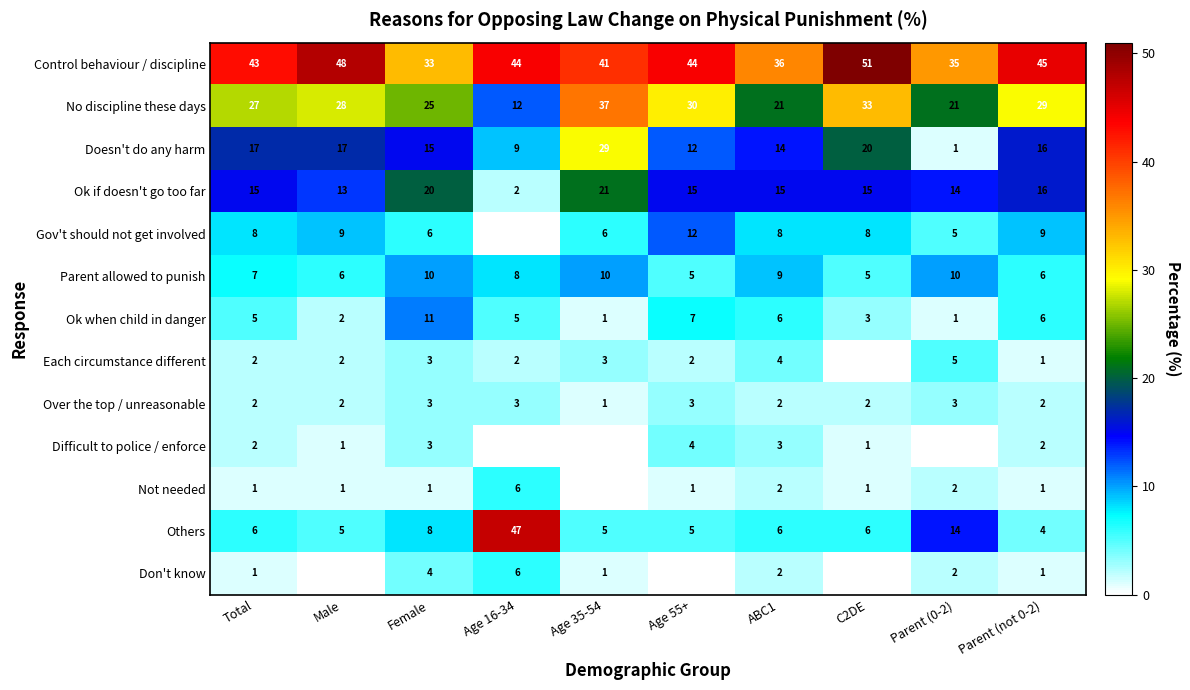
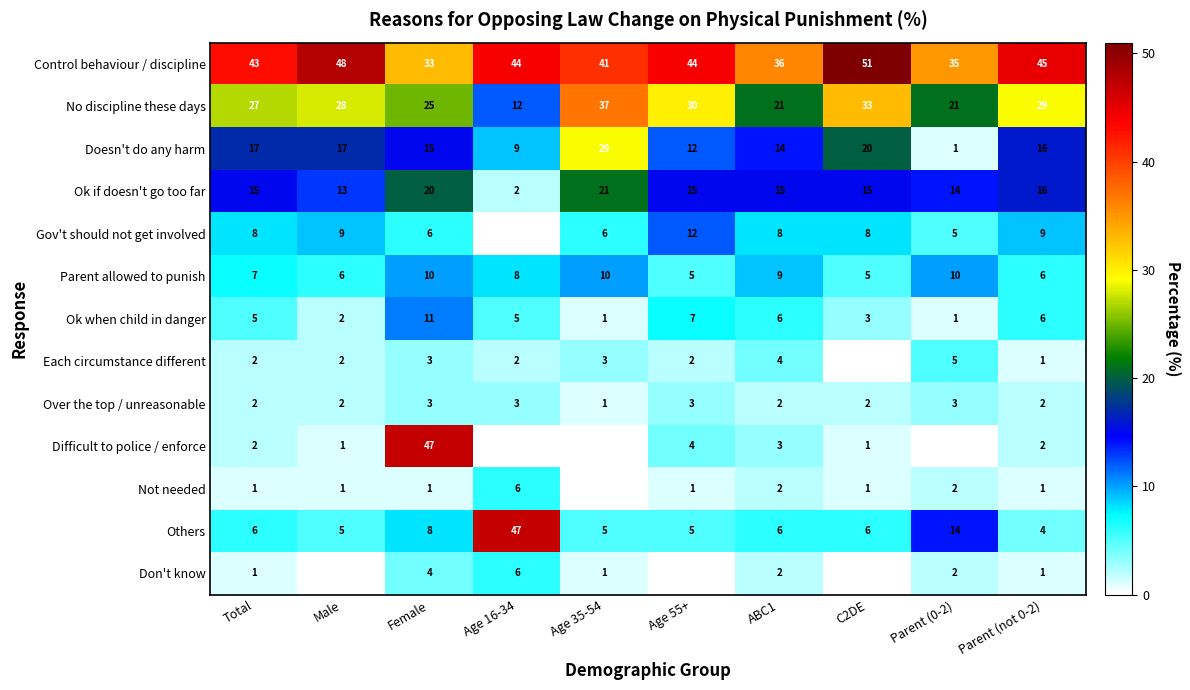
  {
    "Control behaviour / discipline": {
      "Total": 43,
      "Male": 48,
      "Female": 33,
      "Age 16-34": 44,
      "Age 35-54": 41,
      "Age 55+": 44,
      "ABC1": 36,
      "C2DE": 51,
      "Parent (0-2)": 35,
      "Parent (not 0-2)": 45
    },
    "No discipline these days": {
      "Total": 27,
      "Male": 28,
      "Female": 25,
      "Age 16-34": 12,
      "Age 35-54": 37,
      "Age 55+": 30,
      "ABC1": 21,
      "C2DE": 33,
      "Parent (0-2)": 21,
      "Parent (not 0-2)": 29
    },
    "Doesn't do any harm": {
      "Total": 17,
      "Male": 17,
      "Female": 15,
      "Age 16-34": 9,
      "Age 35-54": 29,
      "Age 55+": 12,
      "ABC1": 14,
      "C2DE": 20,
      "Parent (0-2)": 1,
      "Parent (not 0-2)": 16
    },
    "Ok if doesn't go too far": {
      "Total": 15,
      "Male": 13,
      "Female": 20,
      "Age 16-34": 2,
      "Age 35-54": 21,
      "Age 55+": 15,
      "ABC1": 15,
      "C2DE": 15,
      "Parent (0-2)": 14,
      "Parent (not 0-2)": 16
    },
    "Gov't should not get involved": {
      "Total": 8,
      "Male": 9,
      "Female": 6,
      "Age 35-54": 6,
      "Age 55+": 12,
      "ABC1": 8,
      "C2DE": 8,
      "Parent (0-2)": 5,
      "Parent (not 0-2)": 9
    },
    "Parent allowed to punish": {
      "Total": 7,
      "Male": 6,
      "Female": 10,
      "Age 16-34": 8,
      "Age 35-54": 10,
      "Age 55+": 5,
      "ABC1": 9,
      "C2DE": 5,
      "Parent (0-2)": 10,
      "Parent (not 0-2)": 6
    },
    "Ok when child in danger": {
      "Total": 5,
      "Male": 2,
      "Female": 11,
      "Age 16-34": 5,
      "Age 35-54": 1,
      "Age 55+": 7,
      "ABC1": 6,
      "C2DE": 3,
      "Parent (0-2)": 1,
      "Parent (not 0-2)": 6
    },
    "Each circumstance different": {
      "Total": 2,
      "Male": 2,
      "Female": 3,
      "Age 16-34": 2,
      "Age 35-54": 3,
      "Age 55+": 2,
      "ABC1": 4,
      "Parent (0-2)": 5,
      "Parent (not 0-2)": 1
    },
    "Over the top / unreasonable": {
      "Total": 2,
      "Male": 2,
      "Female": 3,
      "Age 16-34": 3,
      "Age 35-54": 1,
      "Age 55+": 3,
      "ABC1": 2,
      "C2DE": 2,
      "Parent (0-2)": 3,
      "Parent (not 0-2)": 2
    },
    "Difficult to police / enforce": {
      "Total": 2,
      "Male": 1,
-     "Female": 3,
+     "Female": 47,
      "Age 55+": 4,
      "ABC1": 3,
      "C2DE": 1,
      "Parent (not 0-2)": 2
    },
    "Not needed": {
      "Total": 1,
      "Male": 1,
      "Female": 1,
      "Age 16-34": 6,
      "Age 55+": 1,
      "ABC1": 2,
      "C2DE": 1,
      "Parent (0-2)": 2,
      "Parent (not 0-2)": 1
    },
    "Others": {
      "Total": 6,
      "Male": 5,
      "Female": 8,
      "Age 16-34": 47,
      "Age 35-54": 5,
      "Age 55+": 5,
      "ABC1": 6,
      "C2DE": 6,
      "Parent (0-2)": 14,
      "Parent (not 0-2)": 4
    },
    "Don't know": {
      "Total": 1,
      "Female": 4,
      "Age 16-34": 6,
      "Age 35-54": 1,
      "ABC1": 2,
      "Parent (0-2)": 2,
      "Parent (not 0-2)": 1
    }
  }
